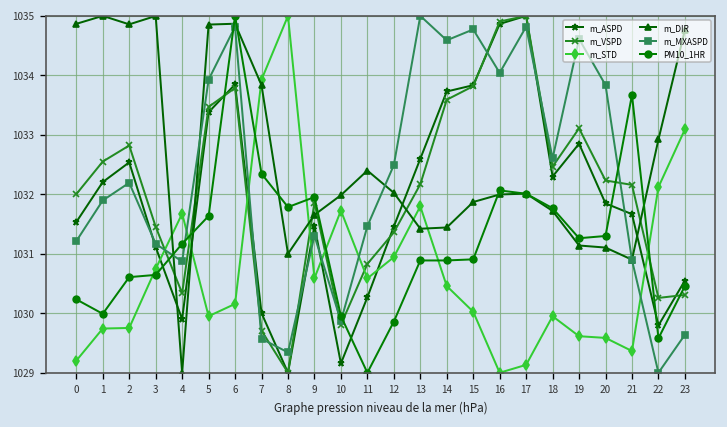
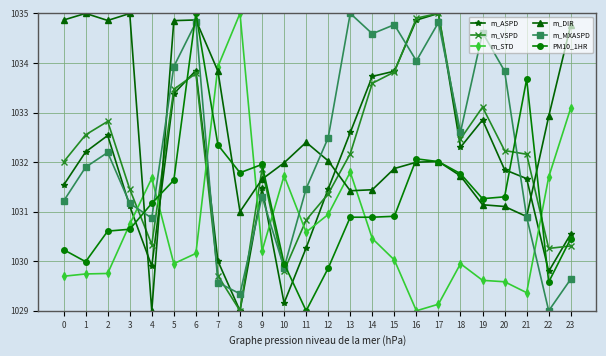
  {
    "m_STD": {
-     "0": 1029.2,
+     "0": 1029.7,
      "1": 1029.7,
      "2": 1029.8,
      "3": 1030.7,
      "4": 1031.7,
      "5": 1030.0,
      "6": 1030.2,
      "7": 1033.9,
      "8": 1035.0,
-     "9": 1030.6,
+     "9": 1030.2,
      "10": 1031.7,
      "11": 1030.6,
      "12": 1030.9,
      "13": 1031.8,
      "14": 1030.5,
      "15": 1030.0,
      "16": 1029.0,
      "17": 1029.1,
      "18": 1029.9,
      "19": 1029.6,
      "20": 1029.6,
      "21": 1029.4,
-     "22": 1032.1,
+     "22": 1031.7,
      "23": 1033.1
    }
  }
